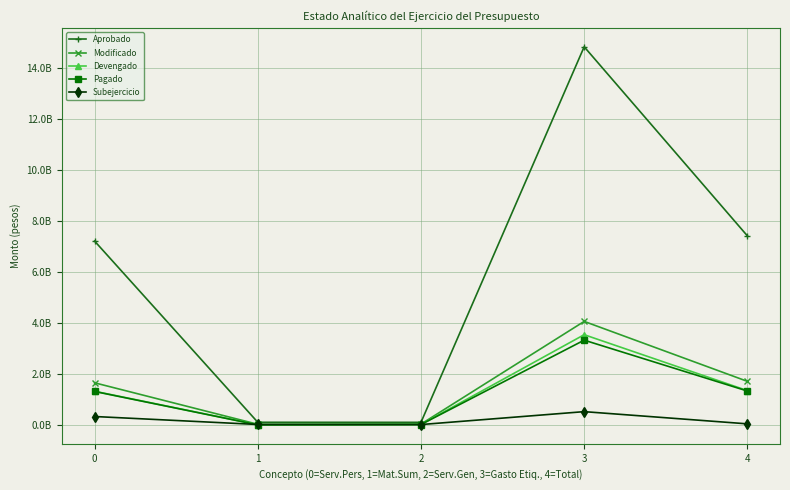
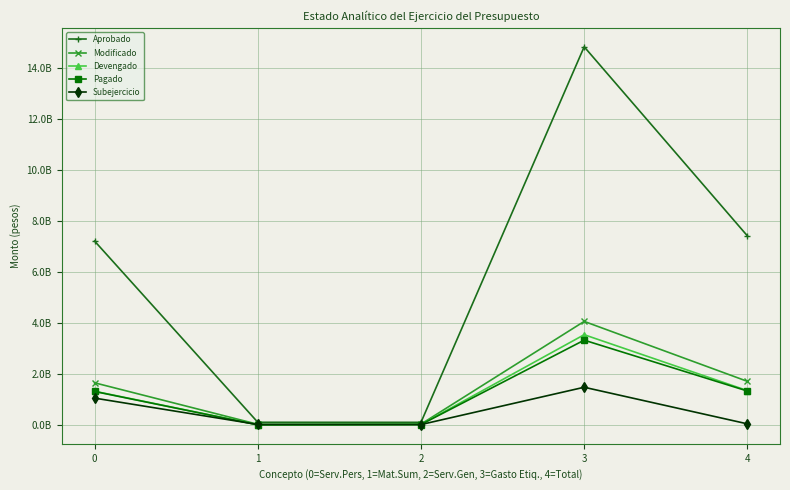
  {
    "Subejercicio": {
-     "0": 300000000,
-     "3": 500000000,
+     "0": 1100000000,
+     "3": 1500000000,
      "4": 0
    }
  }
